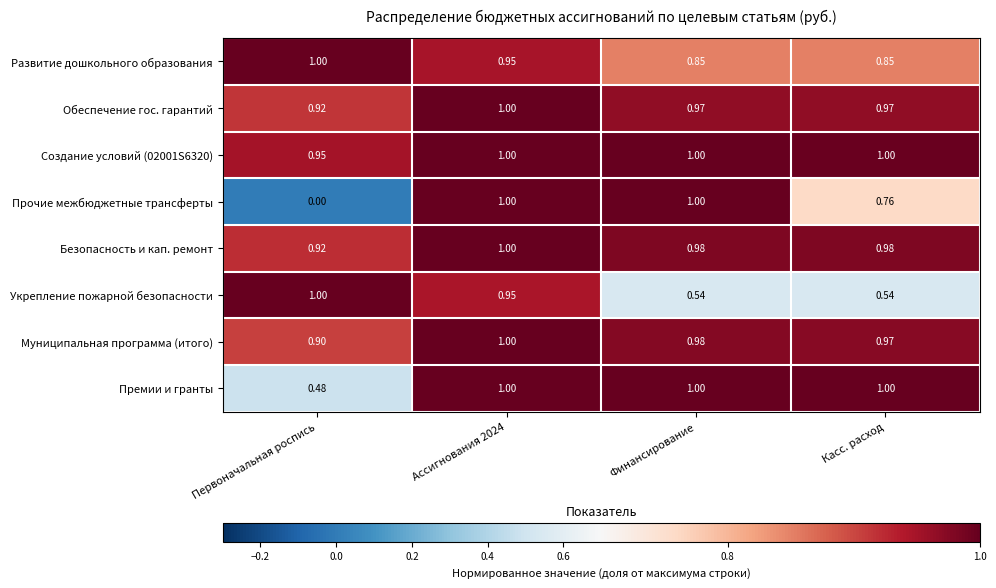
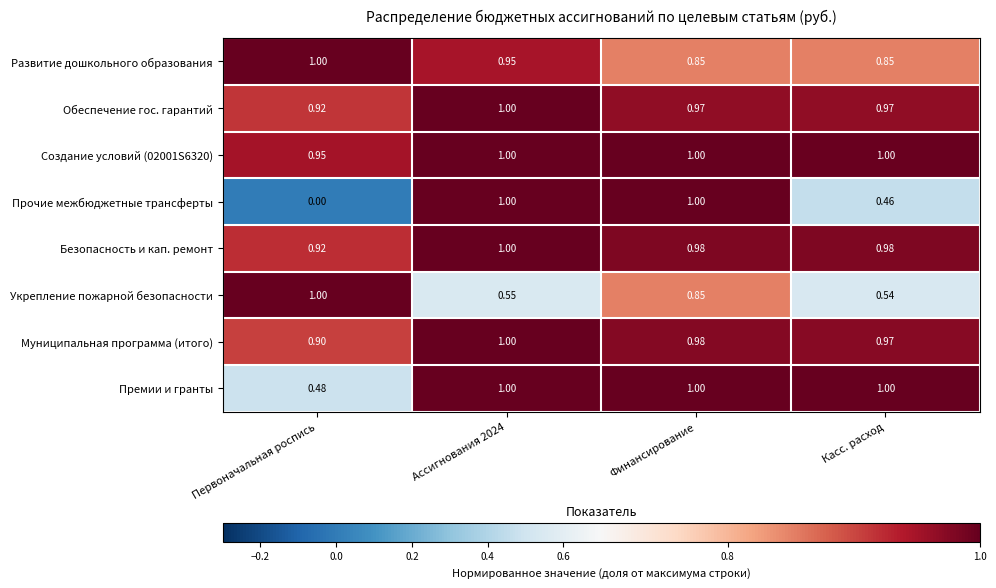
  {
    "Развитие дошкольного образования": {
      "Первоначальная роспись": 1.00,
      "Ассигнования 2024": 0.95,
      "Финансирование": 0.85,
      "Касс. расход": 0.85
    },
    "Обеспечение гос. гарантий": {
      "Первоначальная роспись": 0.92,
      "Ассигнования 2024": 1.00,
      "Финансирование": 0.97,
      "Касс. расход": 0.97
    },
    "Создание условий (02001S6320)": {
      "Первоначальная роспись": 0.95,
      "Ассигнования 2024": 1.00,
      "Финансирование": 1.00,
      "Касс. расход": 1.00
    },
    "Прочие межбюджетные трансферты": {
      "Первоначальная роспись": 0.00,
      "Ассигнования 2024": 1.00,
      "Финансирование": 1.00,
-     "Касс. расход": 0.76
+     "Касс. расход": 0.46
    },
    "Безопасность и кап. ремонт": {
      "Первоначальная роспись": 0.92,
      "Ассигнования 2024": 1.00,
      "Финансирование": 0.98,
      "Касс. расход": 0.98
    },
    "Укрепление пожарной безопасности": {
      "Первоначальная роспись": 1.00,
-     "Ассигнования 2024": 0.95,
-     "Финансирование": 0.54,
+     "Ассигнования 2024": 0.55,
+     "Финансирование": 0.85,
      "Касс. расход": 0.54
    },
    "Муниципальная программа (итого)": {
      "Первоначальная роспись": 0.90,
      "Ассигнования 2024": 1.00,
      "Финансирование": 0.98,
      "Касс. расход": 0.97
    },
    "Премии и гранты": {
      "Первоначальная роспись": 0.48,
      "Ассигнования 2024": 1.00,
      "Финансирование": 1.00,
      "Касс. расход": 1.00
    }
  }
